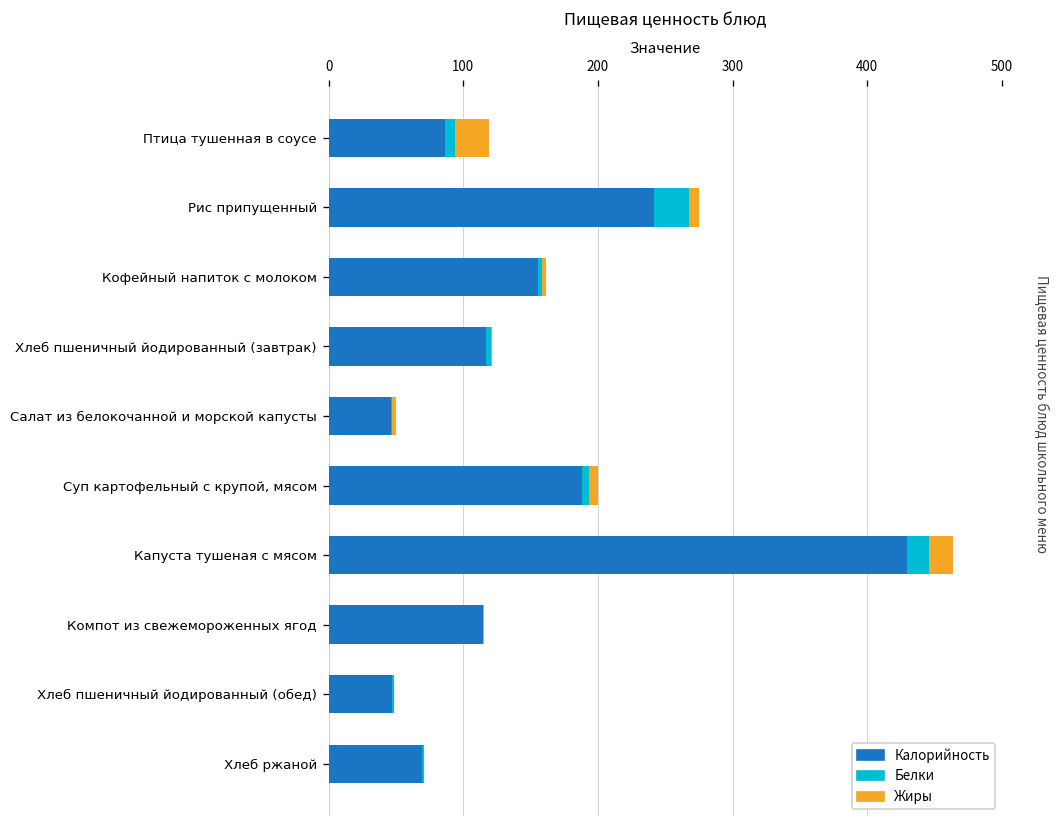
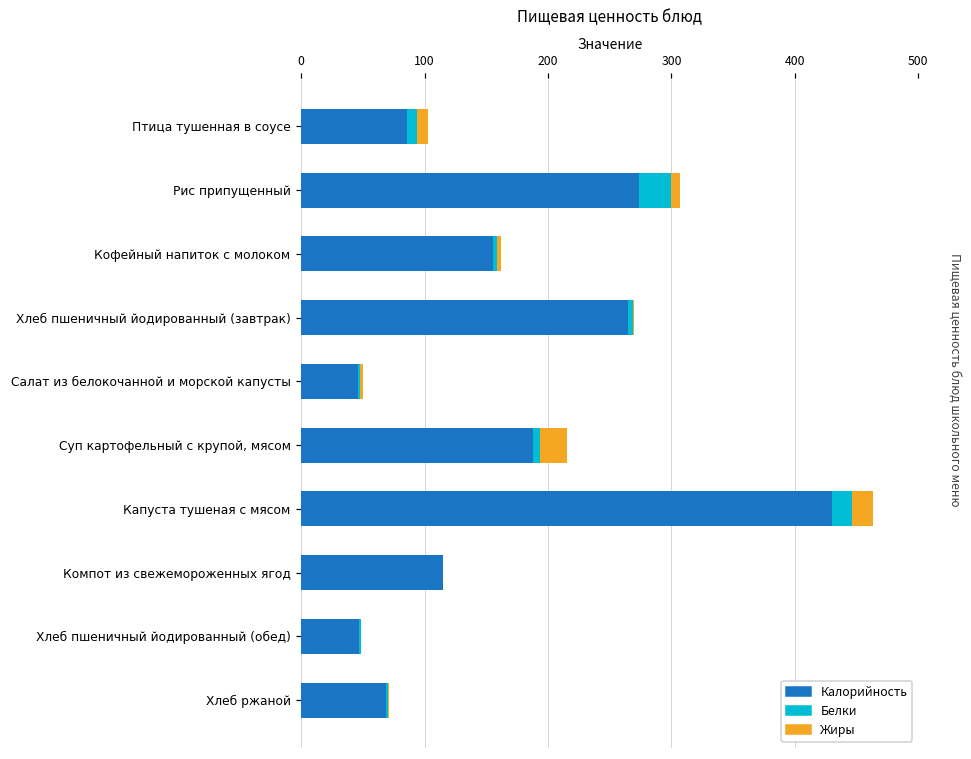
  {
    "Калорийность": {
      "Птица тушенная в соусе": 86,
-     "Рис припущенный": 242,
+     "Рис припущенный": 274,
      "Кофейный напиток с молоком": 155,
-     "Хлеб пшеничный йодированный (завтрак)": 117,
+     "Хлеб пшеничный йодированный (завтрак)": 265,
      "Салат из белокочанной и морской капусты": 46,
      "Суп картофельный с крупой, мясом": 188,
      "Капуста тушеная с мясом": 430,
      "Компот из свежемороженных ягод": 115,
      "Хлеб пшеничный йодированный (обед)": 47,
      "Хлеб ржаной": 69
    },
    "Белки": {
      "Птица тушенная в соусе": 8,
      "Рис припущенный": 25,
      "Кофейный напиток с молоком": 4,
      "Хлеб пшеничный йодированный (завтрак)": 4,
      "Суп картофельный с крупой, мясом": 6,
      "Капуста тушеная с мясом": 16
    },
    "Жиры": {
-     "Птица тушенная в соусе": 25,
+     "Птица тушенная в соусе": 9,
      "Рис припущенный": 8,
      "Кофейный напиток с молоком": 3,
      "Салат из белокочанной и морской капусты": 3,
-     "Суп картофельный с крупой, мясом": 6,
+     "Суп картофельный с крупой, мясом": 22,
      "Капуста тушеная с мясом": 17
    }
  }
